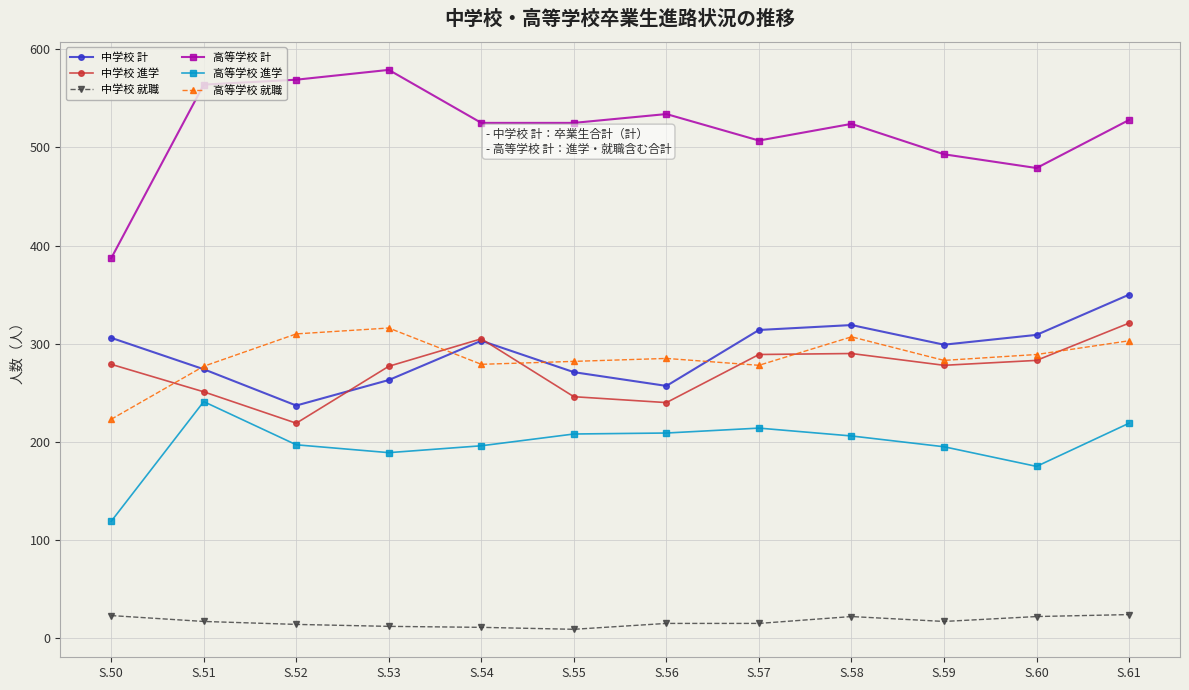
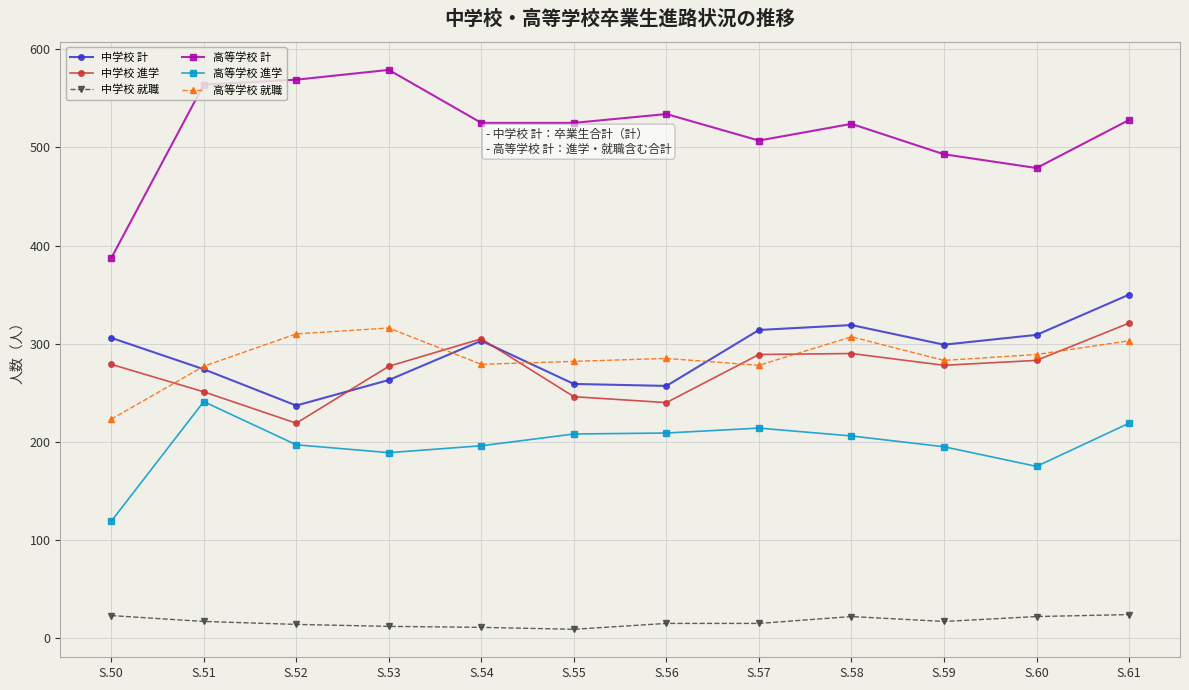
  {
    "中学校 計": {
      "S.50": 310,
      "S.51": 270,
      "S.52": 240,
      "S.53": 260,
-     "S.55": 270,
+     "S.55": 260,
      "S.56": 260,
      "S.57": 310,
      "S.58": 320,
      "S.59": 300,
      "S.60": 310,
      "S.61": 350
    },
    "中学校 進学": {
      "S.50": 280,
      "S.51": 250,
      "S.52": 220,
      "S.53": 280,
      "S.55": 250,
      "S.56": 240,
      "S.57": 290,
      "S.58": 290,
      "S.59": 280,
      "S.60": 280,
      "S.61": 320
    },
    "中学校 就職": {
      "S.50": 20,
      "S.51": 20,
      "S.52": 10,
      "S.53": 10,
      "S.54": 10,
      "S.55": 10,
      "S.56": 20,
      "S.57": 20,
      "S.58": 20,
      "S.59": 20,
      "S.60": 20,
      "S.61": 20
    },
    "高等学校 計": {
      "S.50": 390,
      "S.52": 570,
      "S.53": 580,
      "S.54": 530,
      "S.55": 530,
      "S.56": 530,
      "S.57": 510,
      "S.58": 520,
      "S.59": 490,
      "S.60": 480,
      "S.61": 530
    },
    "高等学校 進学": {
      "S.50": 120,
      "S.51": 240,
      "S.52": 200,
      "S.53": 190,
      "S.54": 200,
      "S.55": 210,
      "S.56": 210,
      "S.57": 210,
      "S.58": 210,
      "S.59": 200,
      "S.60": 180,
      "S.61": 220
    },
    "高等学校 就職": {
      "S.50": 220,
      "S.51": 280,
      "S.52": 310,
      "S.53": 320,
      "S.54": 280,
      "S.55": 280,
      "S.56": 290,
      "S.57": 280,
      "S.58": 310,
      "S.59": 280,
      "S.60": 290,
      "S.61": 300
    }
  }
